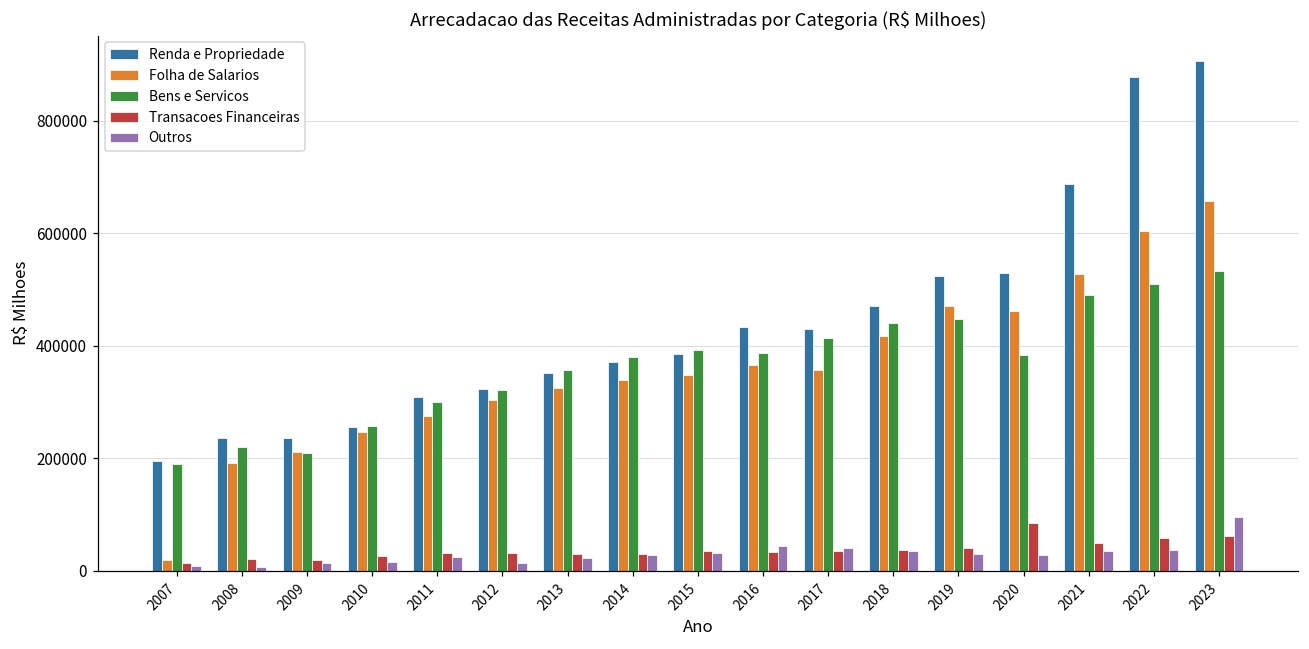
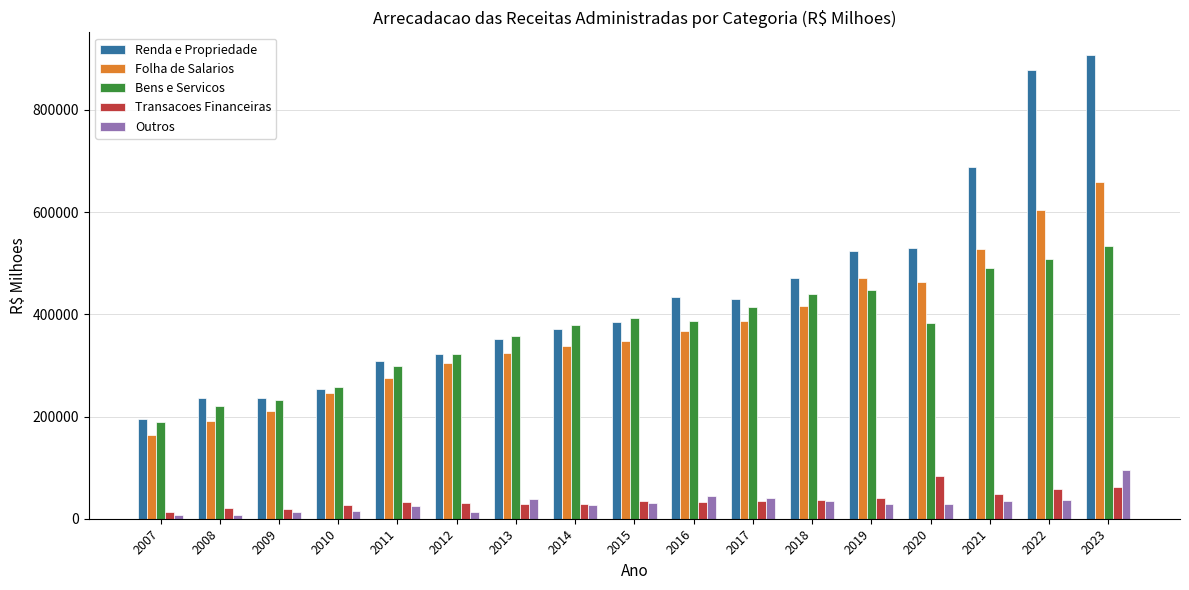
  {
    "Renda e Propriedade": {
      "2007": 200000,
      "2008": 240000,
      "2009": 240000,
      "2010": 250000,
      "2011": 310000,
      "2012": 320000,
      "2013": 350000,
      "2014": 370000,
      "2015": 380000,
      "2016": 430000,
      "2017": 430000,
      "2018": 470000,
      "2019": 520000,
      "2020": 530000,
      "2021": 690000,
      "2022": 880000,
      "2023": 910000
    },
    "Folha de Salarios": {
-     "2007": 20000,
+     "2007": 160000,
      "2008": 190000,
      "2009": 210000,
      "2010": 250000,
      "2011": 280000,
      "2012": 300000,
      "2013": 320000,
      "2014": 340000,
      "2015": 350000,
      "2016": 370000,
-     "2017": 360000,
+     "2017": 390000,
      "2018": 420000,
      "2019": 470000,
      "2020": 460000,
      "2021": 530000,
      "2022": 600000,
      "2023": 660000
    },
    "Bens e Servicos": {
      "2007": 190000,
      "2008": 220000,
-     "2009": 210000,
+     "2009": 230000,
      "2010": 260000,
      "2011": 300000,
      "2012": 320000,
      "2013": 360000,
      "2014": 380000,
      "2015": 390000,
      "2016": 390000,
      "2017": 410000,
      "2018": 440000,
      "2019": 450000,
      "2020": 380000,
      "2021": 490000,
      "2022": 510000,
      "2023": 530000
    },
    "Transacoes Financeiras": {
      "2007": 10000,
      "2008": 20000,
      "2009": 20000,
      "2010": 30000,
      "2011": 30000,
      "2012": 30000,
      "2013": 30000,
      "2014": 30000,
      "2015": 30000,
      "2016": 30000,
      "2017": 30000,
      "2018": 40000,
      "2019": 40000,
      "2020": 80000,
      "2021": 50000,
      "2022": 60000,
      "2023": 60000
    },
    "Outros": {
      "2007": 10000,
      "2008": 10000,
      "2009": 10000,
      "2010": 10000,
      "2011": 20000,
      "2012": 10000,
-     "2013": 20000,
+     "2013": 40000,
      "2014": 30000,
      "2015": 30000,
      "2016": 40000,
      "2017": 40000,
      "2018": 30000,
      "2019": 30000,
      "2020": 30000,
      "2021": 40000,
      "2022": 40000,
      "2023": 100000
    }
  }
